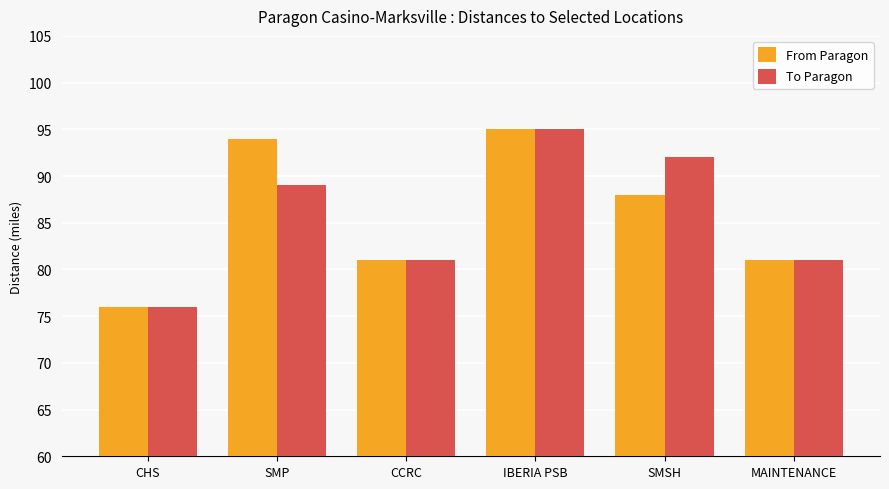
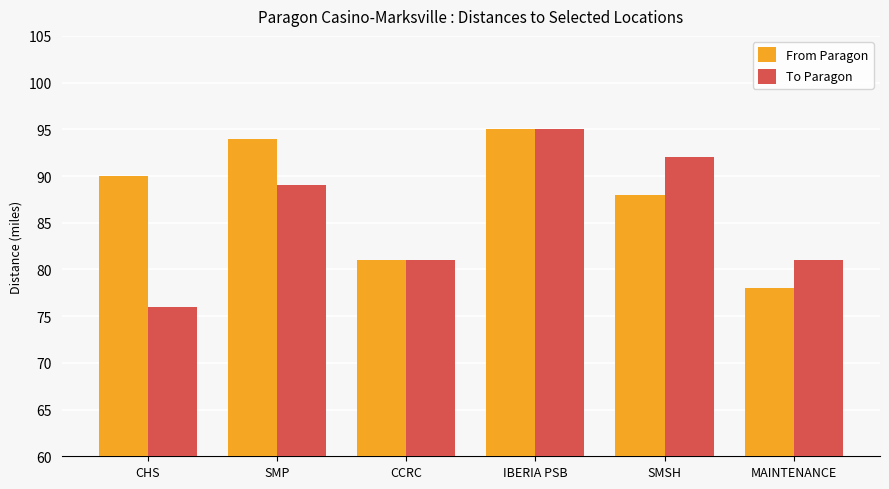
  {
    "From Paragon": {
-     "CHS": 76,
+     "CHS": 90,
      "SMP": 94,
      "CCRC": 81,
      "IBERIA PSB": 95,
      "SMSH": 88,
-     "MAINTENANCE": 81
+     "MAINTENANCE": 78
    },
    "To Paragon": {
      "CHS": 76,
      "SMP": 89,
      "CCRC": 81,
      "IBERIA PSB": 95,
      "SMSH": 92,
      "MAINTENANCE": 81
    }
  }
